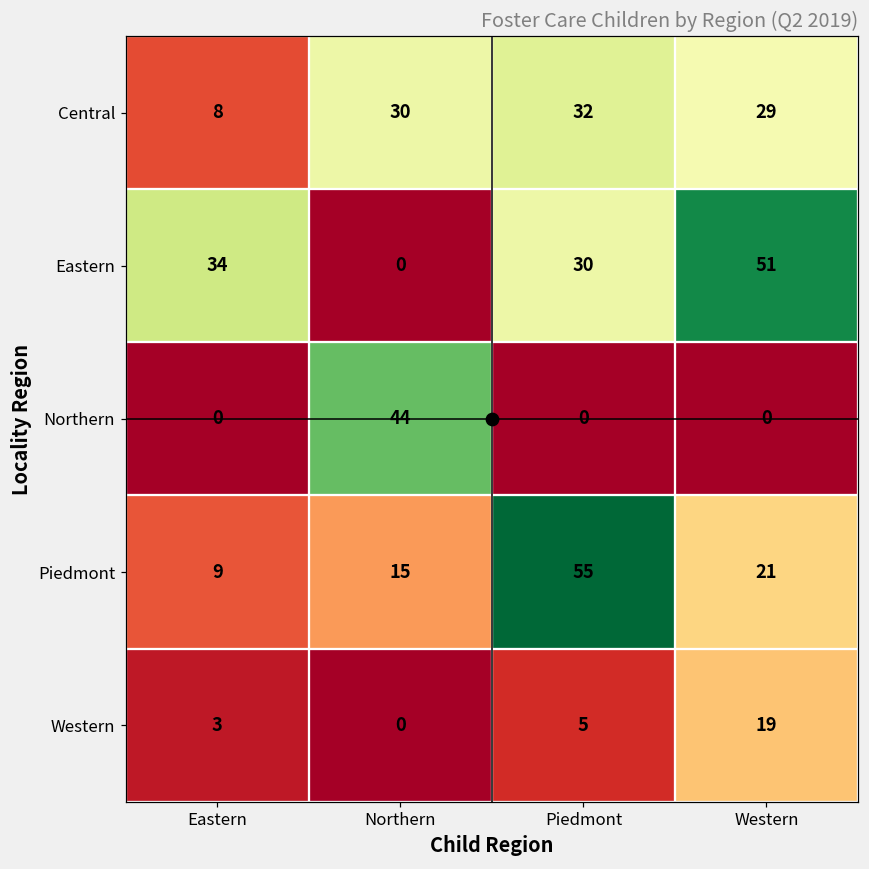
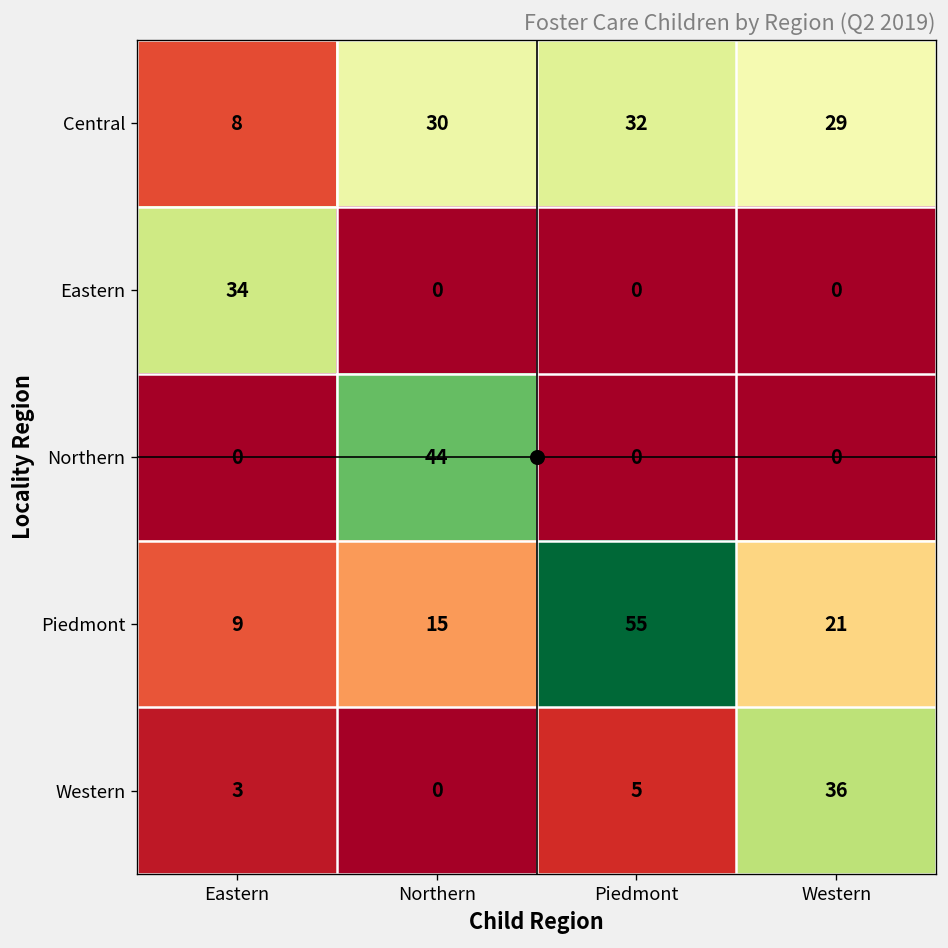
  {
    "Central": {
      "Eastern": 8,
      "Northern": 30,
      "Piedmont": 32,
      "Western": 29
    },
    "Eastern": {
      "Eastern": 34,
      "Northern": 0,
-     "Piedmont": 30,
-     "Western": 51
+     "Piedmont": 0,
+     "Western": 0
    },
    "Northern": {
      "Eastern": 0,
      "Northern": 44,
      "Piedmont": 0,
      "Western": 0
    },
    "Piedmont": {
      "Eastern": 9,
      "Northern": 15,
      "Piedmont": 55,
      "Western": 21
    },
    "Western": {
      "Eastern": 3,
      "Northern": 0,
      "Piedmont": 5,
-     "Western": 19
+     "Western": 36
    }
  }
